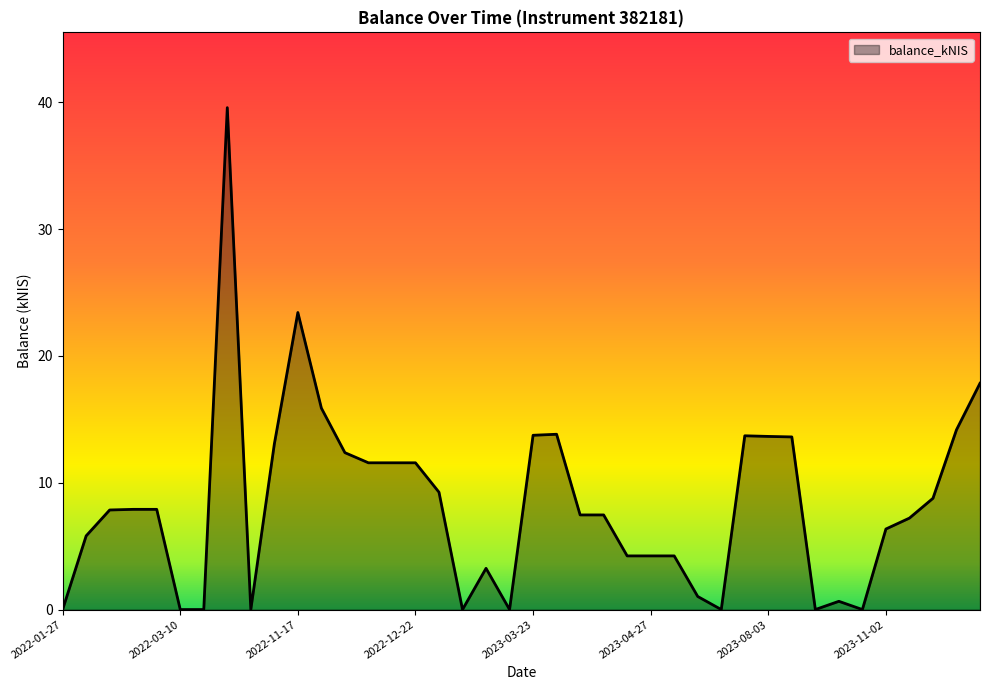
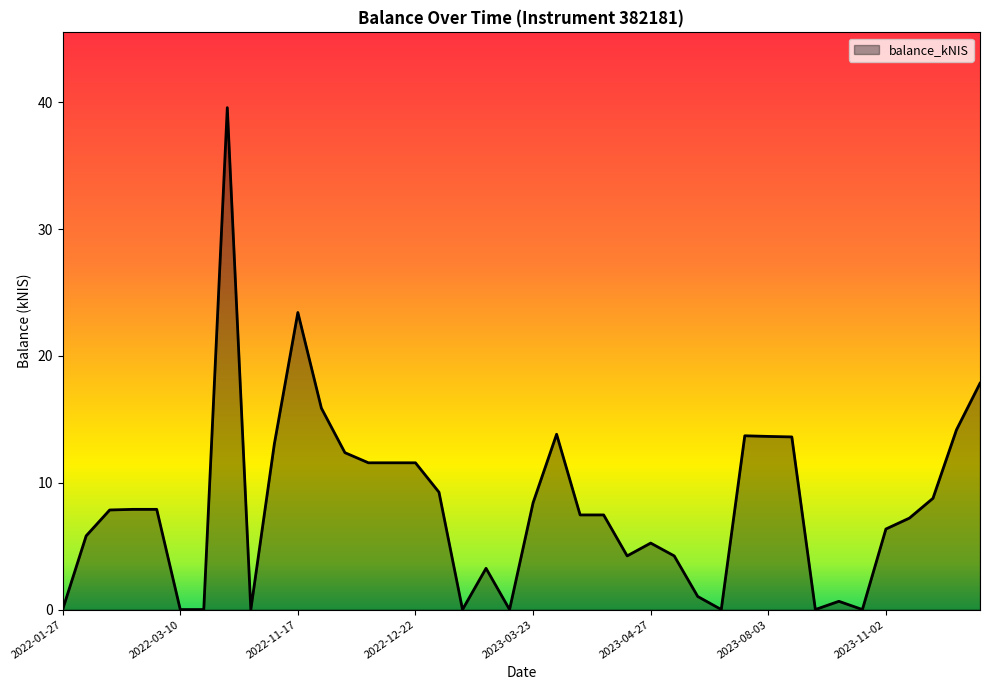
  {
    "2022-01-27": 0.0,
    "2022-03-10": 0.0,
    "2022-11-17": 23.4,
    "2022-12-22": 11.6,
-   "2023-03-23": 13.7,
-   "2023-04-27": 4.2,
+   "2023-03-23": 8.4,
+   "2023-04-27": 5.2,
    "2023-08-03": 13.7,
    "2023-11-02": 6.4
  }
